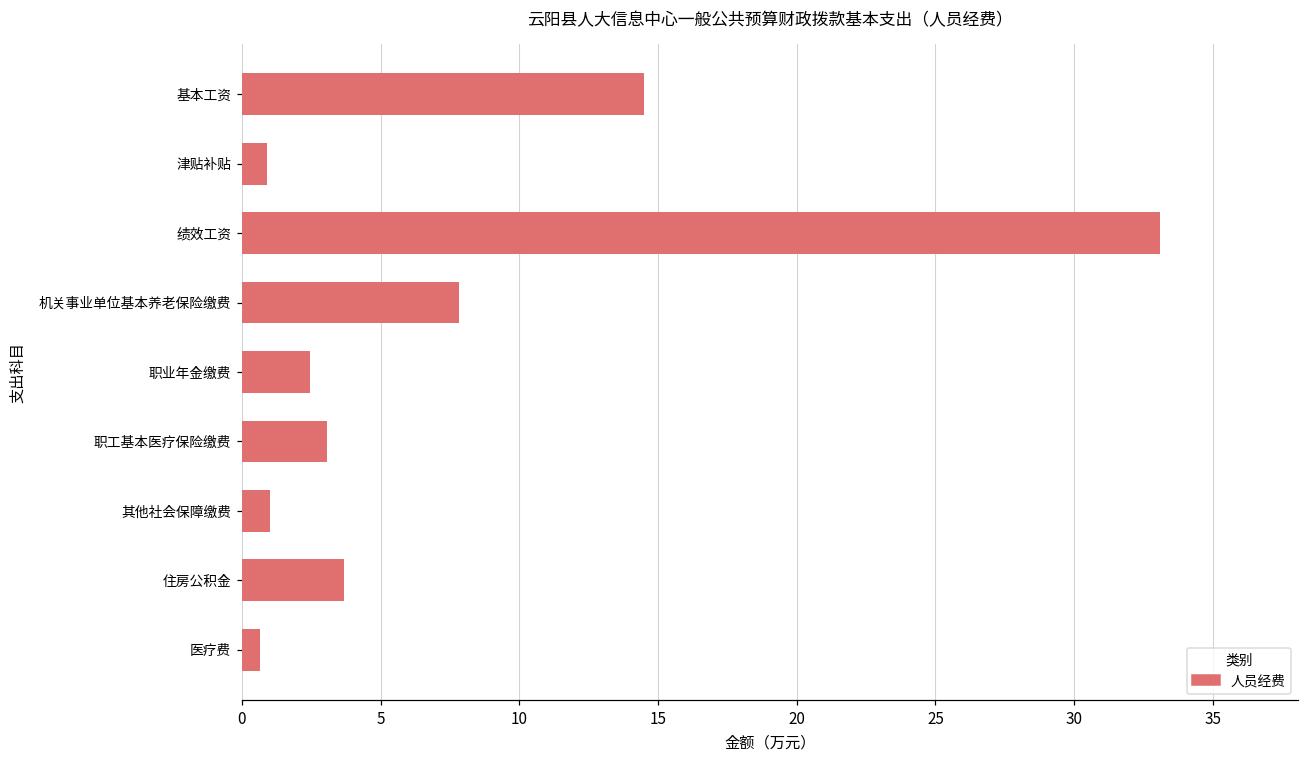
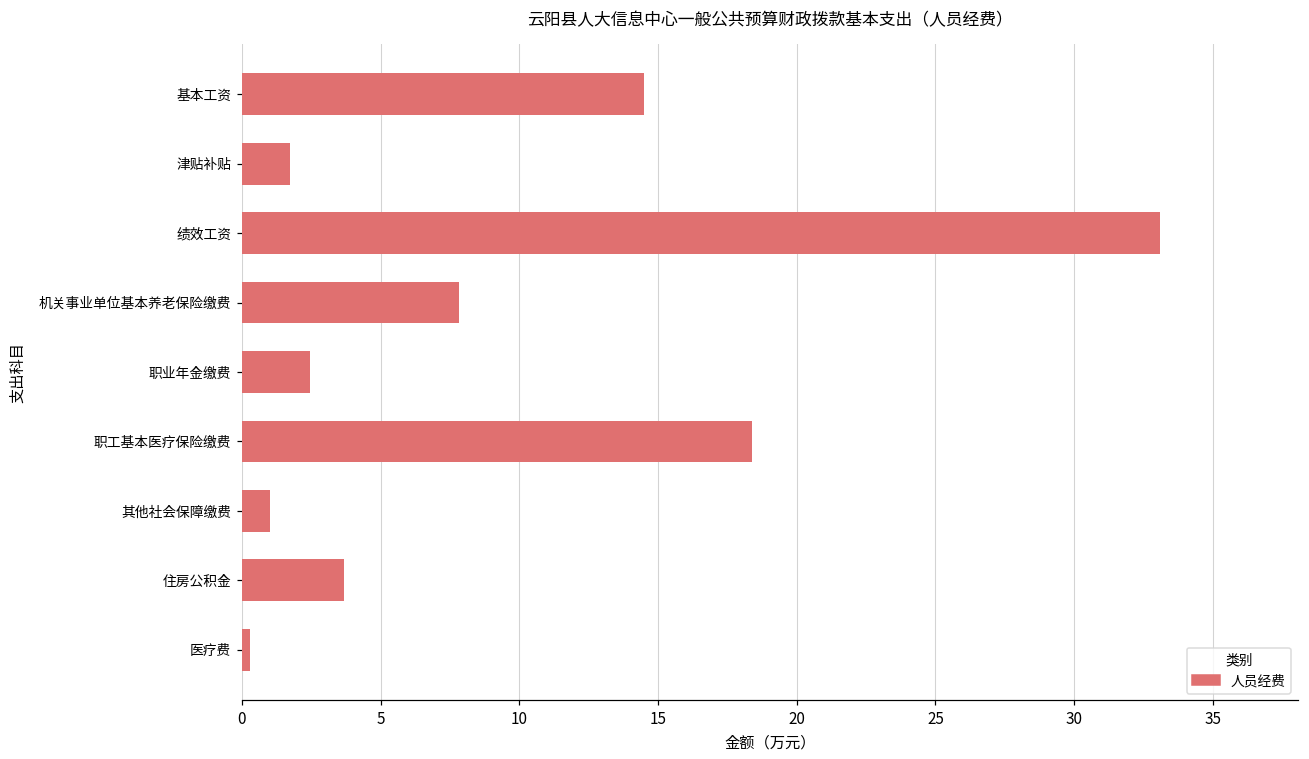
  {
    "基本工资": 14.5,
-   "津贴补贴": 0.9,
+   "津贴补贴": 1.8,
    "绩效工资": 33.1,
    "机关事业单位基本养老保险缴费": 7.8,
    "职业年金缴费": 2.5,
-   "职工基本医疗保险缴费": 3.1,
+   "职工基本医疗保险缴费": 18.4,
    "其他社会保障缴费": 1.0,
    "住房公积金": 3.7,
-   "医疗费": 0.6
+   "医疗费": 0.3
  }
